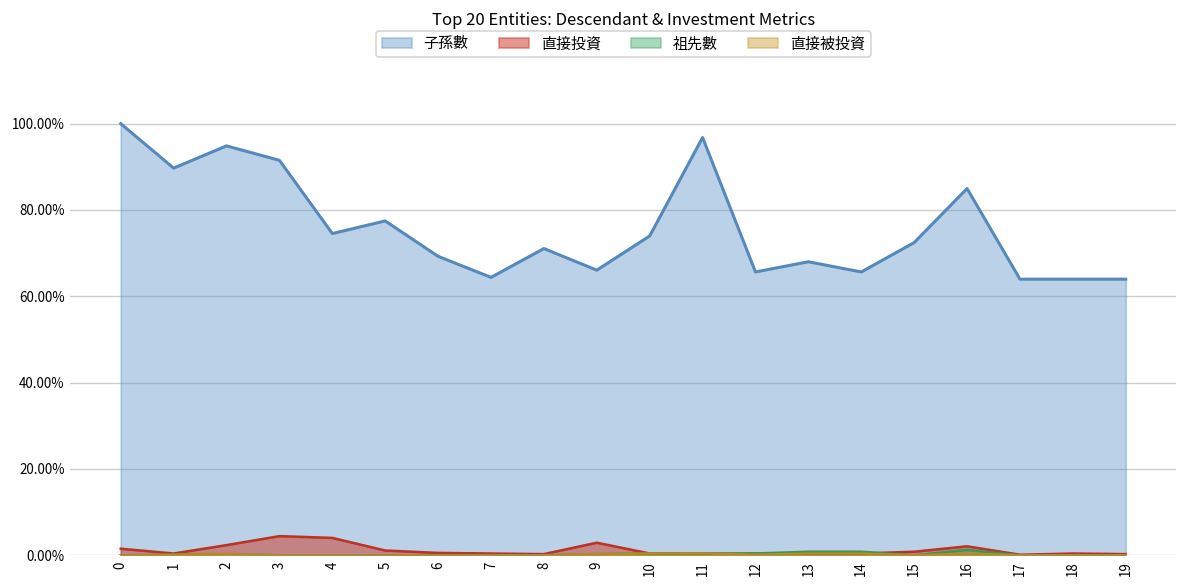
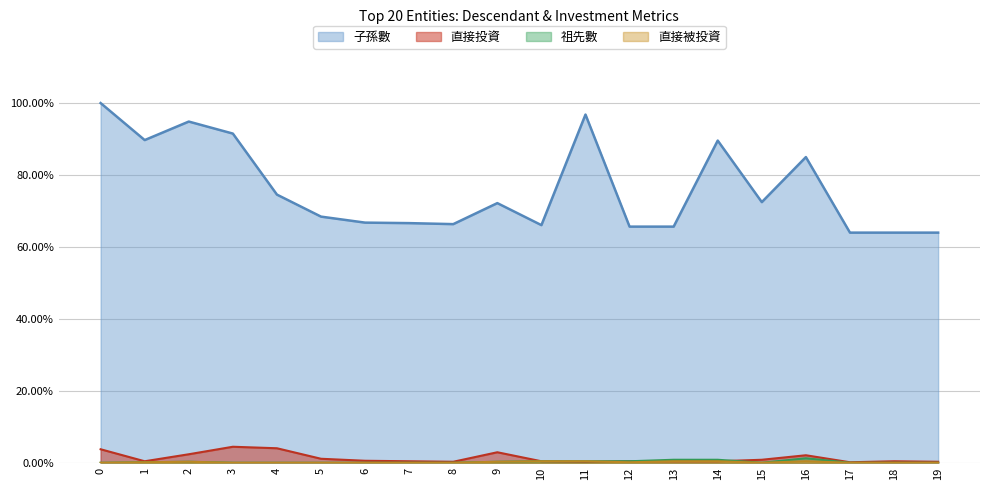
  {
    "子孫數": {
      "0": "100%",
      "1": "90%",
      "2": "95%",
      "3": "92%",
      "4": "75%",
-     "5": "77%",
-     "6": "69%",
-     "7": "64%",
-     "8": "71%",
-     "9": "66%",
-     "10": "74%",
+     "5": "68%",
+     "6": "67%",
+     "7": "67%",
+     "8": "66%",
+     "9": "72%",
+     "10": "66%",
      "11": "97%",
      "12": "66%",
-     "13": "68%",
-     "14": "66%",
+     "13": "66%",
+     "14": "90%",
      "15": "72%",
      "16": "85%",
      "17": "64%",
      "18": "64%",
      "19": "64%"
    },
    "直接投資": {
-     "0": "2%",
+     "0": "4%",
      "2": "2%",
      "3": "4%",
      "4": "4%",
      "5": "1%",
      "9": "3%",
      "15": "1%",
      "16": "2%"
    },
    "祖先數": {
      "16": "1%"
    },
    "直接被投資": {
      "16": "0%"
    }
  }
